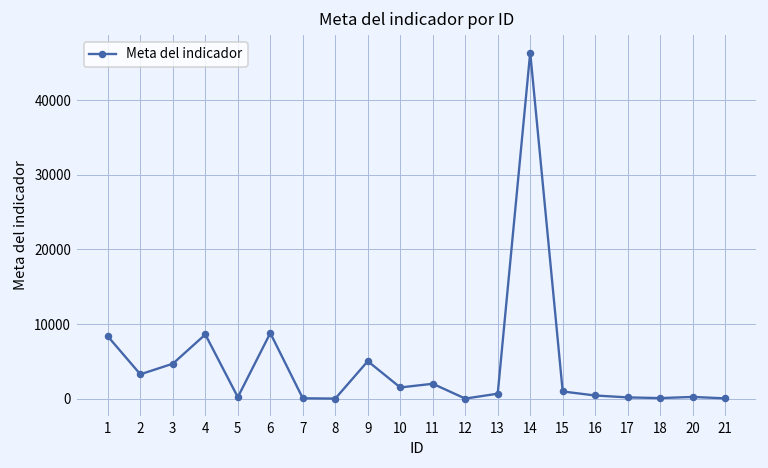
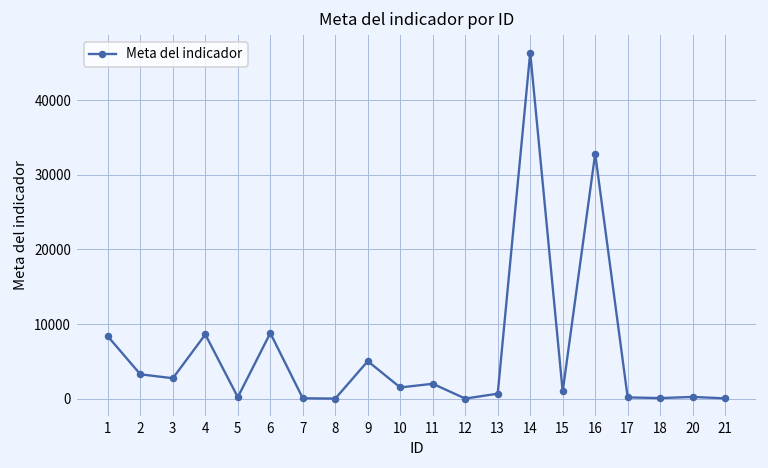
  {
    "1": 8000,
    "2": 3000,
-   "3": 5000,
+   "3": 3000,
    "4": 9000,
    "5": 0,
    "6": 9000,
    "7": 0,
    "8": 0,
    "9": 5000,
    "10": 2000,
    "11": 2000,
    "12": 0,
    "13": 1000,
    "14": 46000,
    "15": 1000,
-   "16": 0,
+   "16": 33000,
    "17": 0,
    "18": 0,
    "20": 0,
    "21": 0
  }
